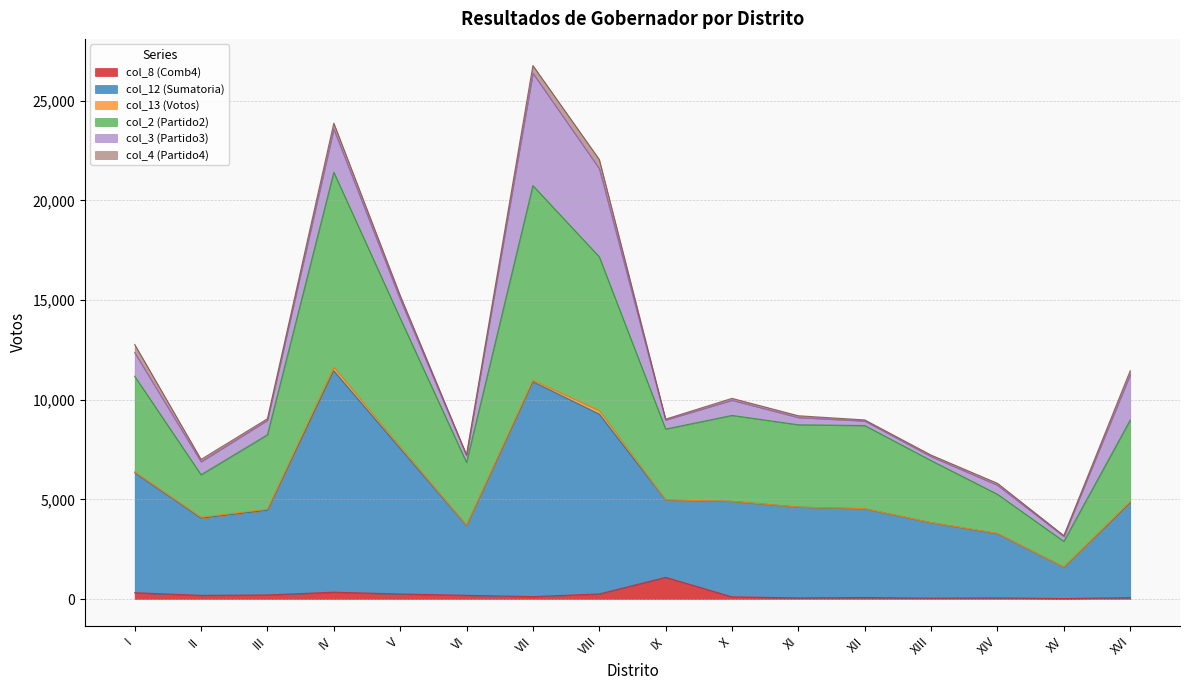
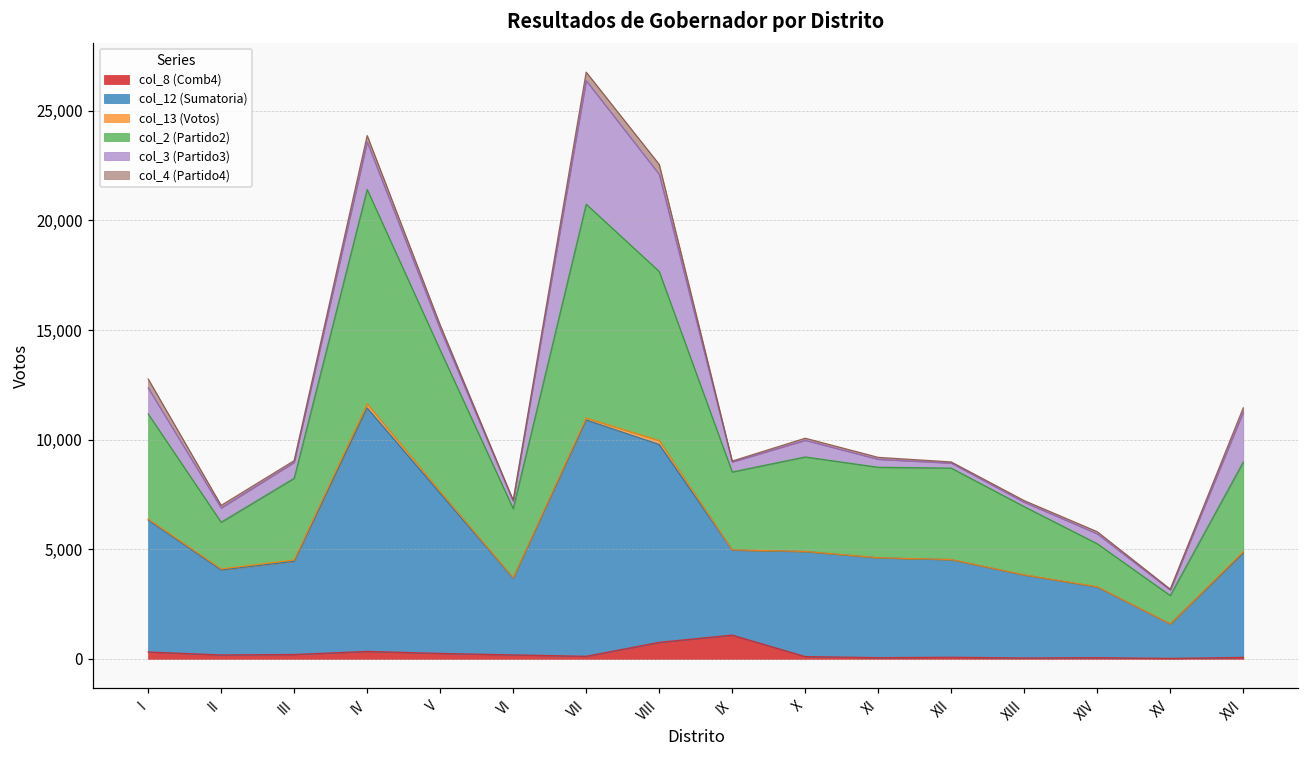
  {
    "col_8 (Comb4)": {
      "I": "300",
      "II": "200",
      "III": "200",
      "IV": "300",
      "V": "300",
      "VI": "200",
      "VII": "100",
-     "VIII": "300",
+     "VIII": "800",
      "IX": "1,100",
      "X": "100",
      "XI": "100",
      "XII": "100",
      "XIII": "0",
      "XIV": "100",
      "XV": "0",
      "XVI": "100"
    },
    "col_12 (Sumatoria)": {
      "IV": "11,100",
      "VIII": "9,000"
    },
    "col_13 (Votos)": {
      "IV": "200",
      "VIII": "200"
    },
    "col_2 (Partido2)": {
      "I": "4,800",
      "II": "2,100",
      "III": "3,700",
      "IV": "9,800",
      "V": "6,500",
      "VI": "3,100",
      "VII": "9,800",
      "VIII": "7,700",
      "IX": "3,600",
      "X": "4,300",
      "XI": "4,100",
      "XII": "4,200",
      "XIII": "3,100",
      "XIV": "2,000",
      "XV": "1,300",
      "XVI": "4,100"
    },
    "col_3 (Partido3)": {
      "I": "1,200",
      "IV": "2,200",
      "V": "1,000",
      "VII": "5,600",
      "VIII": "4,400",
      "XVI": "2,300"
    },
    "col_4 (Partido4)": {
      "I": "400",
      "IV": "300",
      "V": "200",
      "VII": "400",
      "VIII": "500",
      "XVI": "200"
    }
  }
